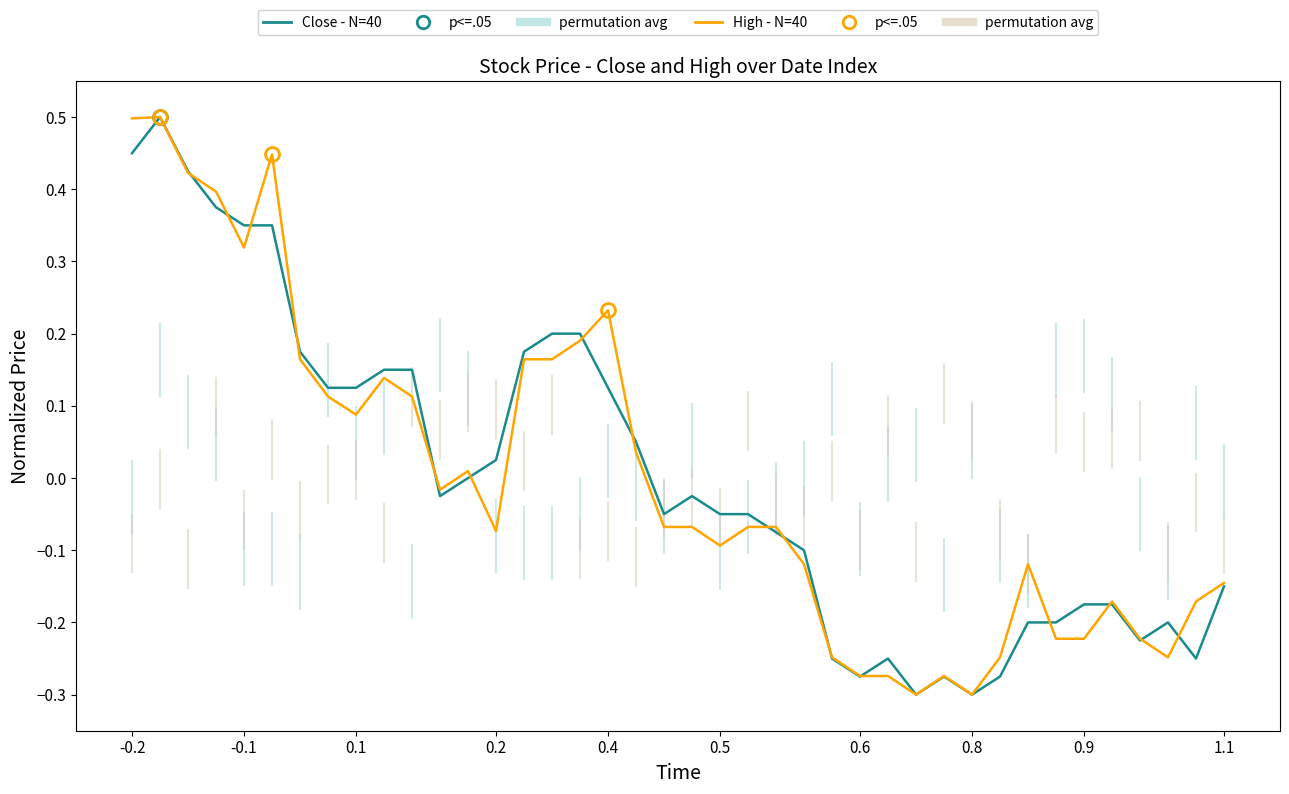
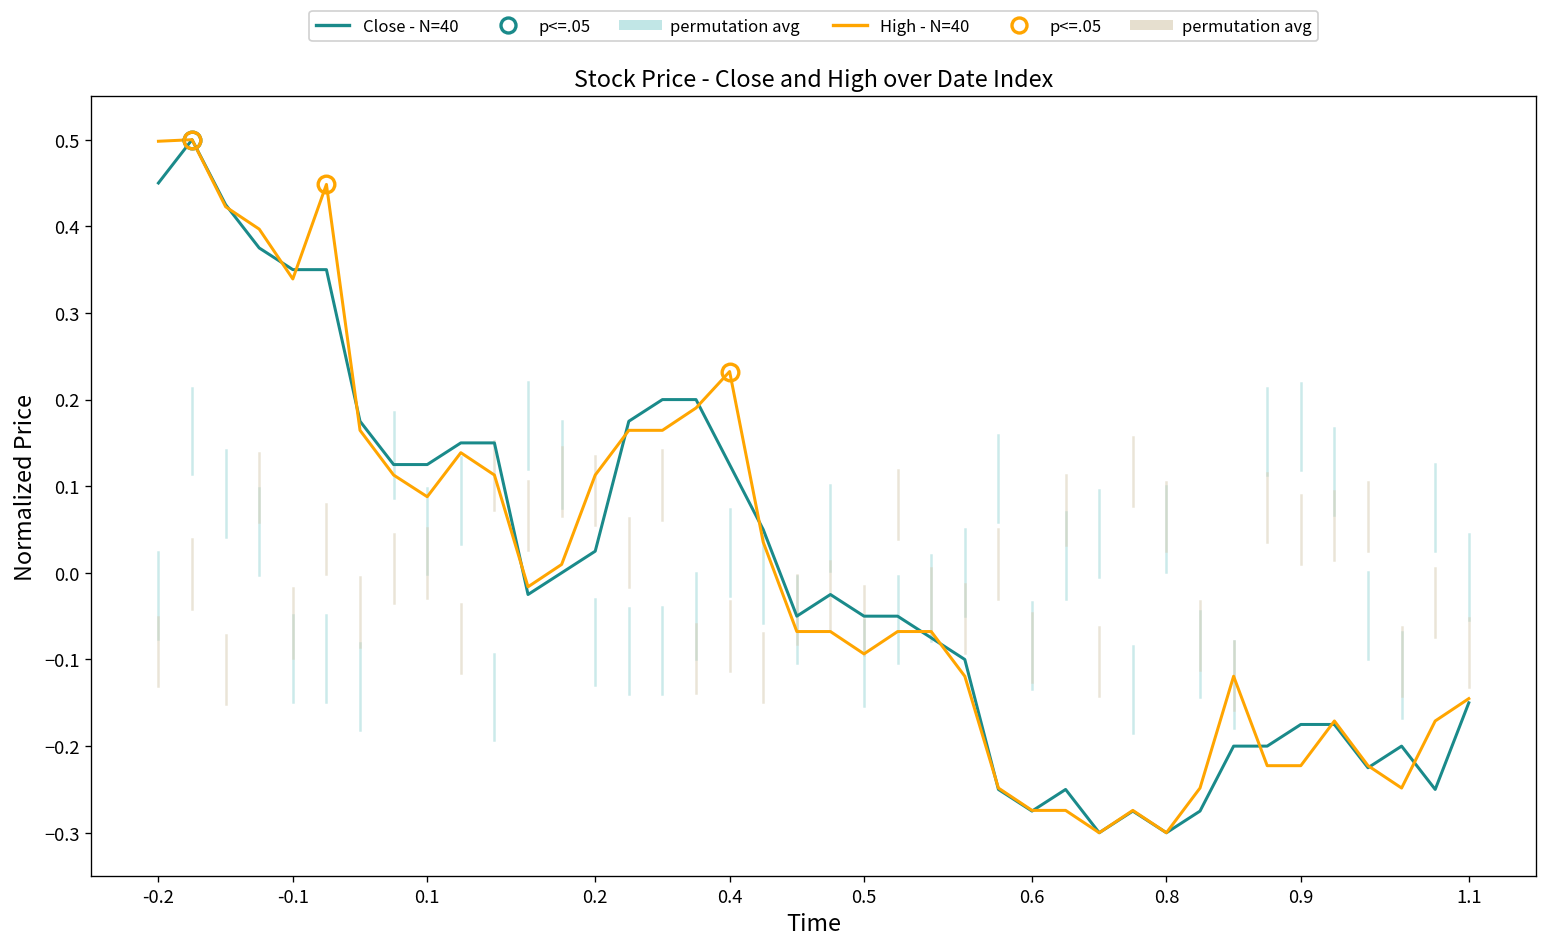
  {
    "High - N=40": {
      "-0.2": 0.50,
-     "-0.1": 0.32,
+     "-0.1": 0.34,
      "0.1": 0.09,
-     "0.2": -0.07,
+     "0.2": 0.11,
      "0.9": -0.22,
      "1.1": -0.15
    }
  }
